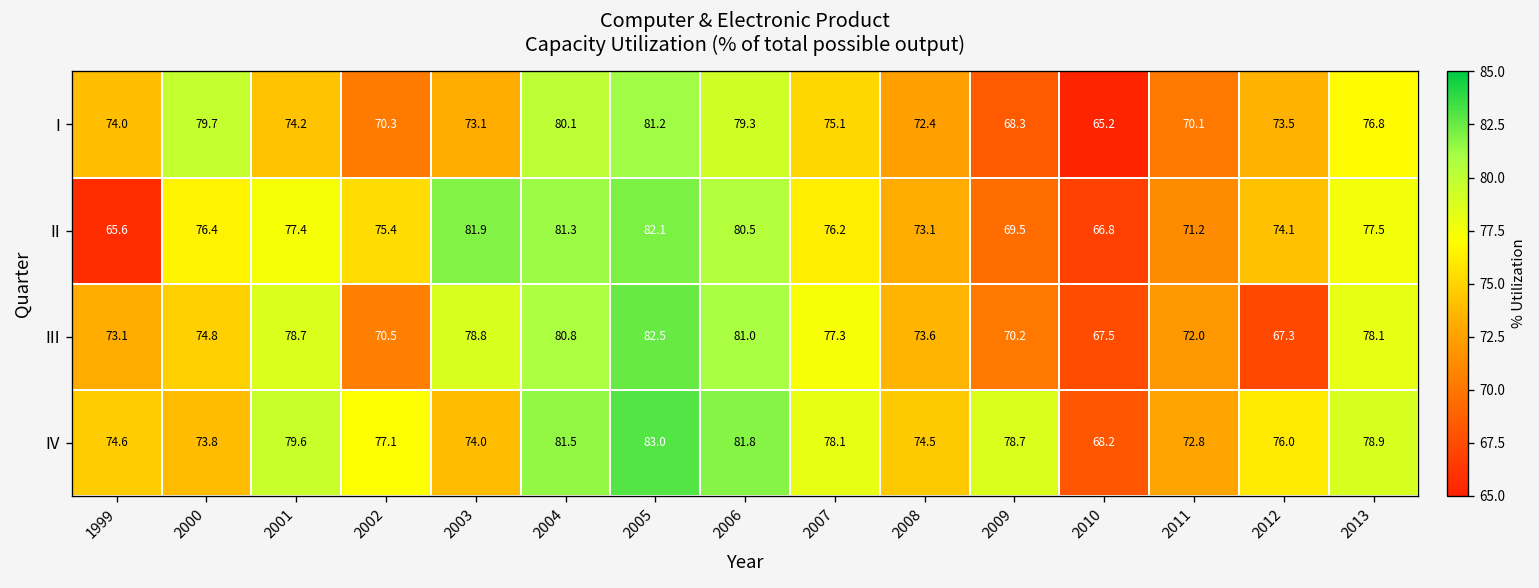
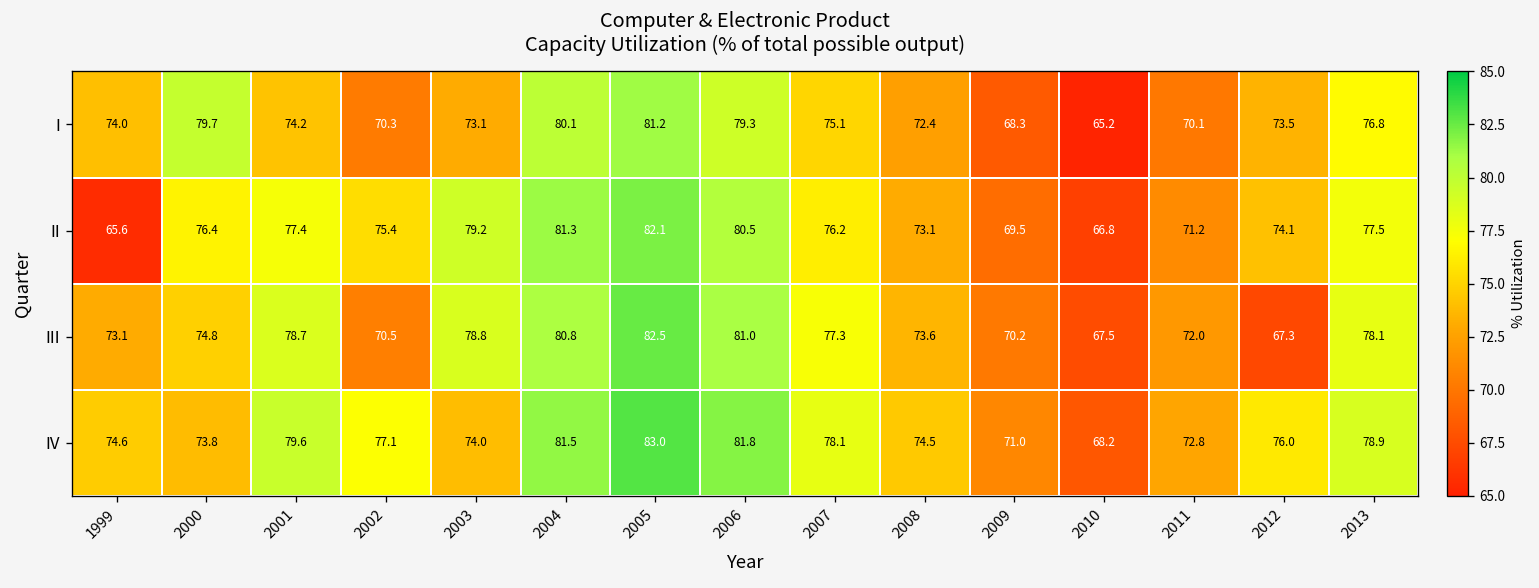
  {
    "I": {
      "1999": 74.0,
      "2000": 79.7,
      "2001": 74.2,
      "2002": 70.3,
      "2003": 73.1,
      "2004": 80.1,
      "2005": 81.2,
      "2006": 79.3,
      "2007": 75.1,
      "2008": 72.4,
      "2009": 68.3,
      "2010": 65.2,
      "2011": 70.1,
      "2012": 73.5,
      "2013": 76.8
    },
    "II": {
      "1999": 65.6,
      "2000": 76.4,
      "2001": 77.4,
      "2002": 75.4,
-     "2003": 81.9,
+     "2003": 79.2,
      "2004": 81.3,
      "2005": 82.1,
      "2006": 80.5,
      "2007": 76.2,
      "2008": 73.1,
      "2009": 69.5,
      "2010": 66.8,
      "2011": 71.2,
      "2012": 74.1,
      "2013": 77.5
    },
    "III": {
      "1999": 73.1,
      "2000": 74.8,
      "2001": 78.7,
      "2002": 70.5,
      "2003": 78.8,
      "2004": 80.8,
      "2005": 82.5,
      "2006": 81.0,
      "2007": 77.3,
      "2008": 73.6,
      "2009": 70.2,
      "2010": 67.5,
      "2011": 72.0,
      "2012": 67.3,
      "2013": 78.1
    },
    "IV": {
      "1999": 74.6,
      "2000": 73.8,
      "2001": 79.6,
      "2002": 77.1,
      "2003": 74.0,
      "2004": 81.5,
      "2005": 83.0,
      "2006": 81.8,
      "2007": 78.1,
      "2008": 74.5,
-     "2009": 78.7,
+     "2009": 71.0,
      "2010": 68.2,
      "2011": 72.8,
      "2012": 76.0,
      "2013": 78.9
    }
  }
